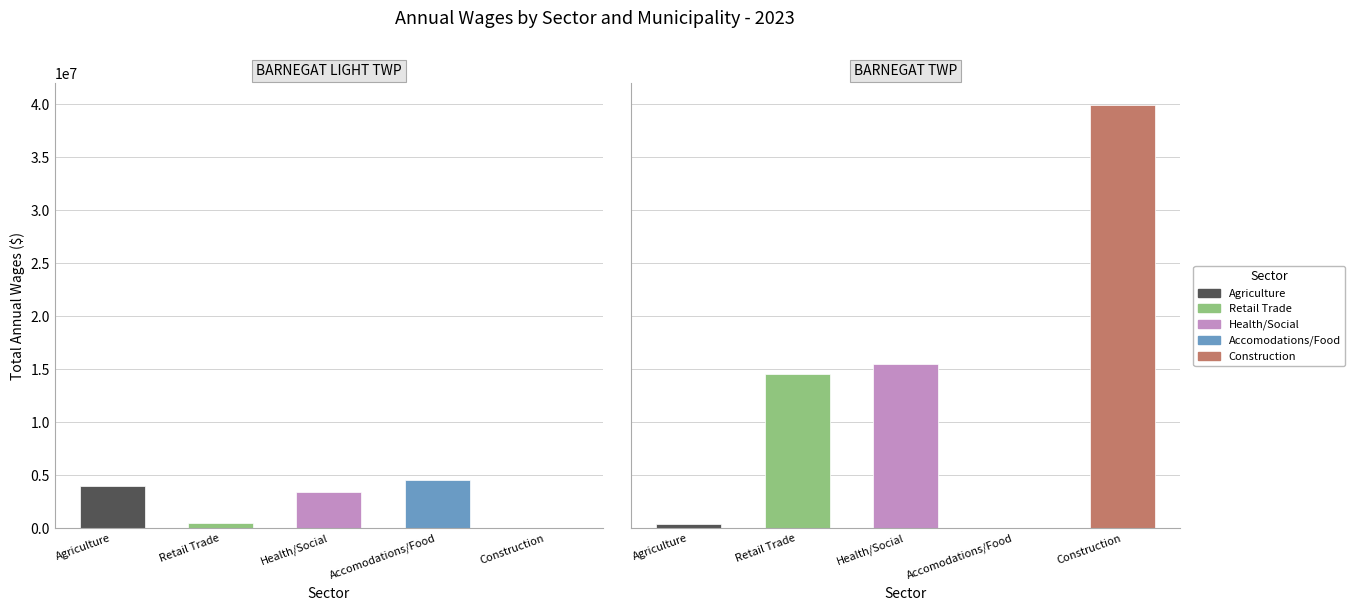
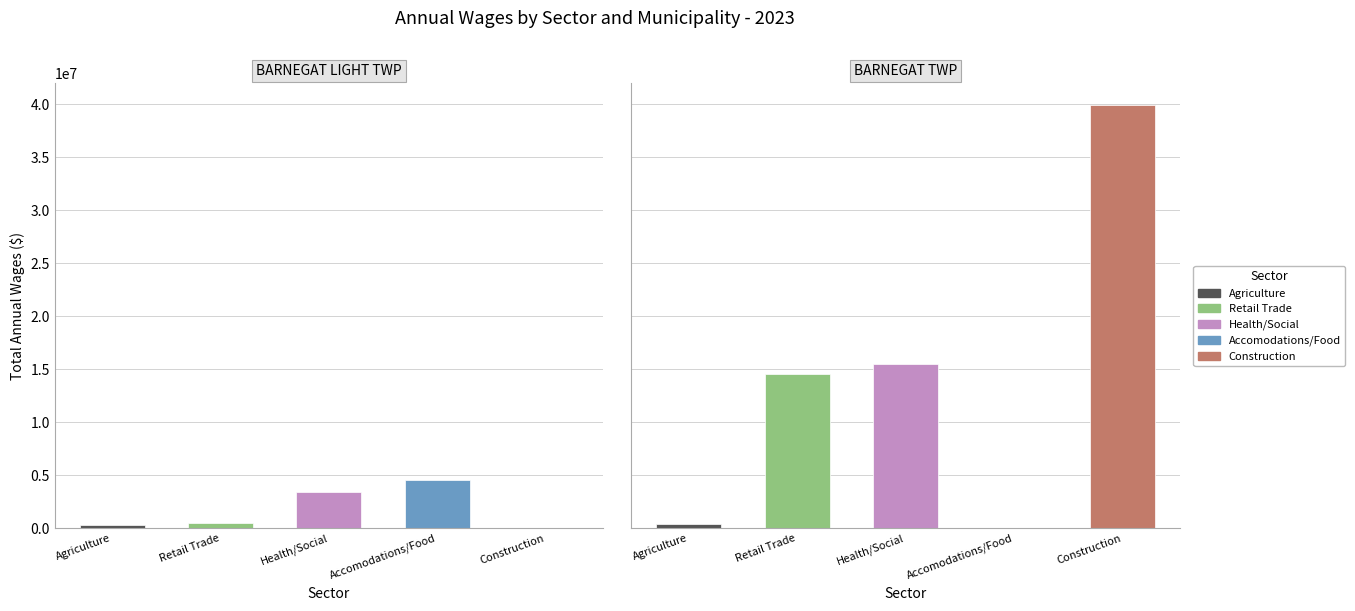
  {
    "BARNEGAT LIGHT TWP": {
-     "Agriculture": 4000000,
+     "Agriculture": 300000,
      "Retail Trade": 500000,
      "Health/Social": 3500000,
      "Accomodations/Food": 4600000,
      "Construction": 0
    }
  }
